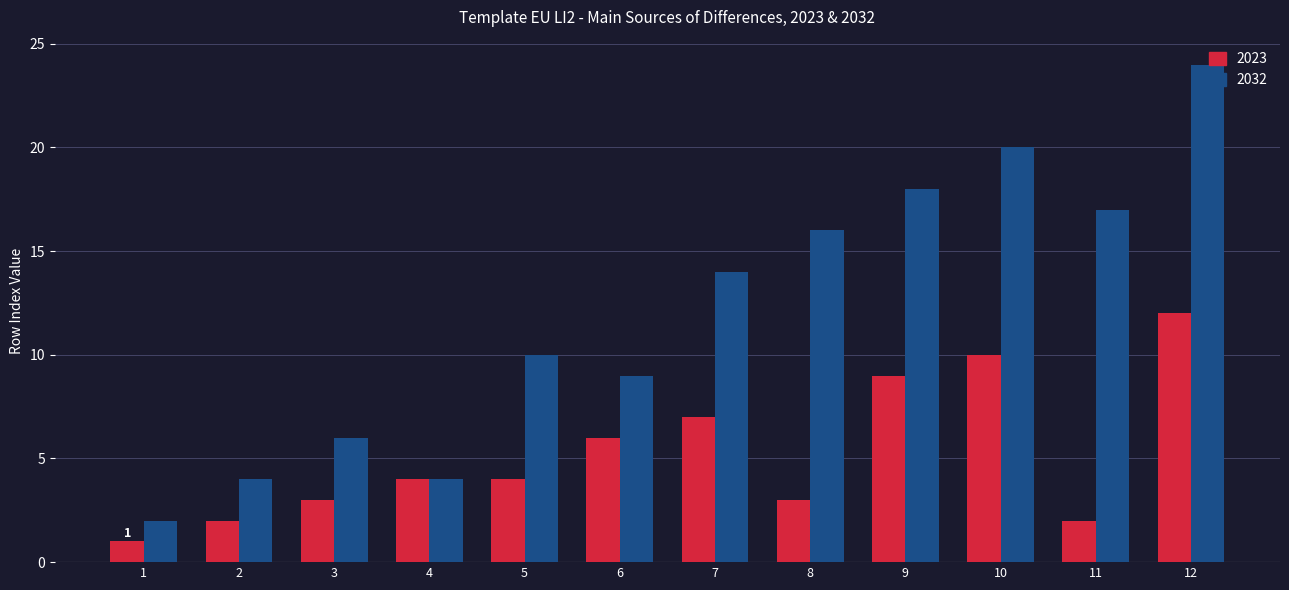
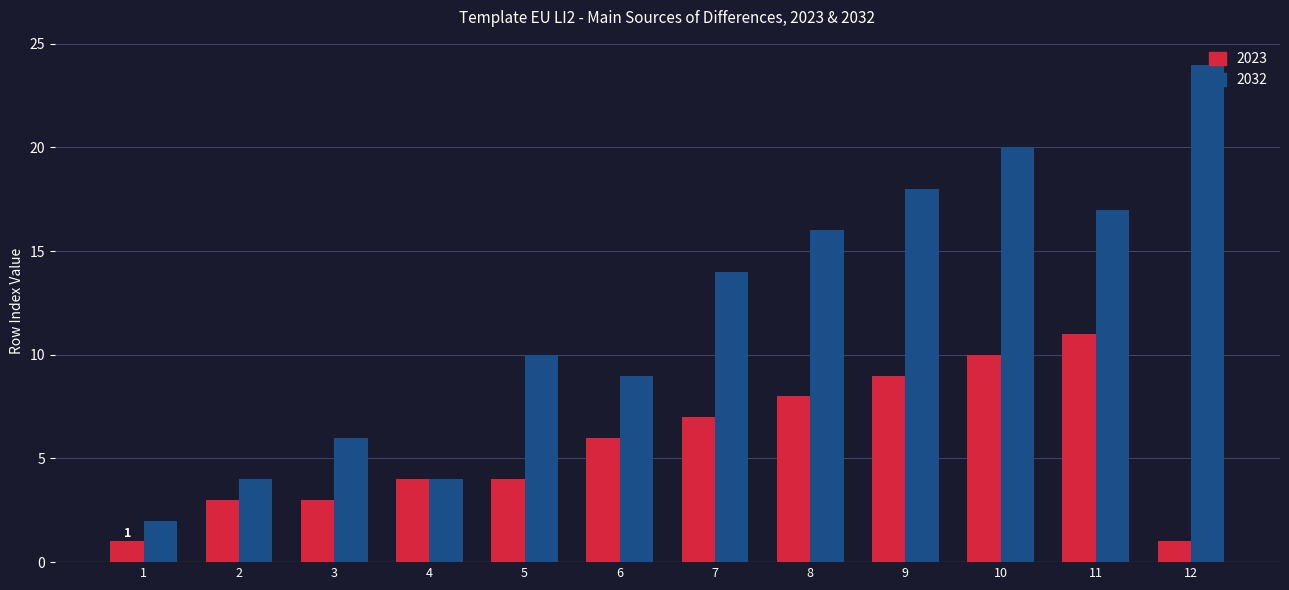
  {
    "2023": {
-     "2": 2,
+     "2": 3,
      "3": 3,
      "4": 4,
      "5": 4,
      "6": 6,
      "7": 7,
-     "8": 3,
+     "8": 8,
      "9": 9,
      "10": 10,
-     "11": 2,
-     "12": 12
+     "11": 11,
+     "12": 1
    },
    "2032": {
      "1": 2,
      "2": 4,
      "3": 6,
      "4": 4,
      "5": 10,
      "6": 9,
      "7": 14,
      "8": 16,
      "9": 18,
      "10": 20,
      "11": 17,
      "12": 24
    }
  }
